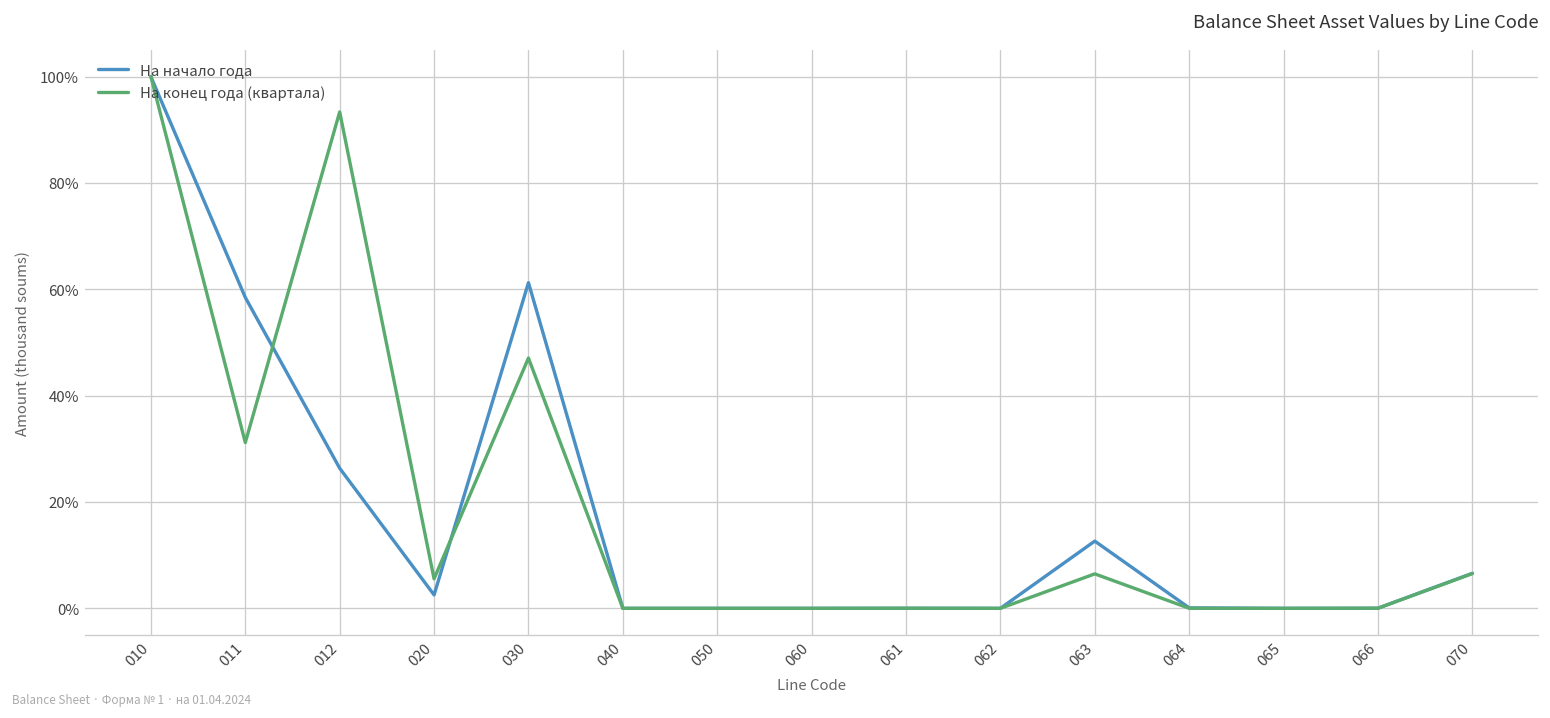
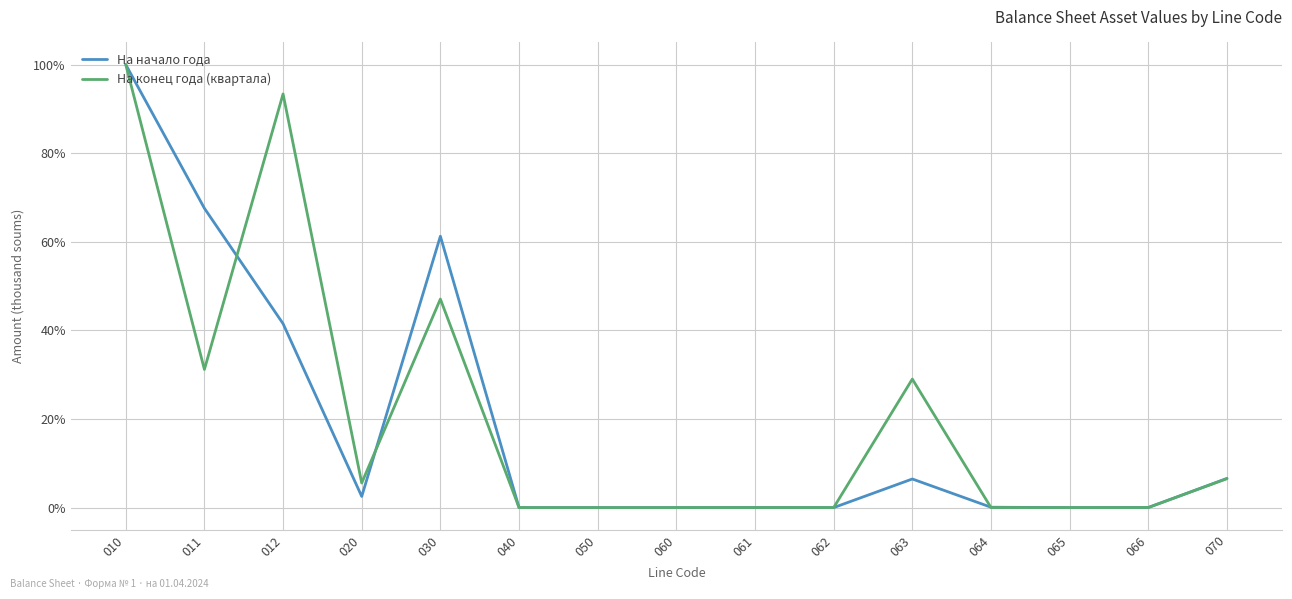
  {
    "На начало года": {
-     "011": "58%",
-     "012": "26%",
+     "011": "68%",
+     "012": "42%",
      "020": "3%",
      "030": "61%",
-     "063": "13%"
+     "063": "6%"
    },
    "На конец года (квартала)": {
      "011": "31%",
      "012": "93%",
      "020": "6%",
      "030": "47%",
-     "063": "6%"
+     "063": "29%"
    }
  }
